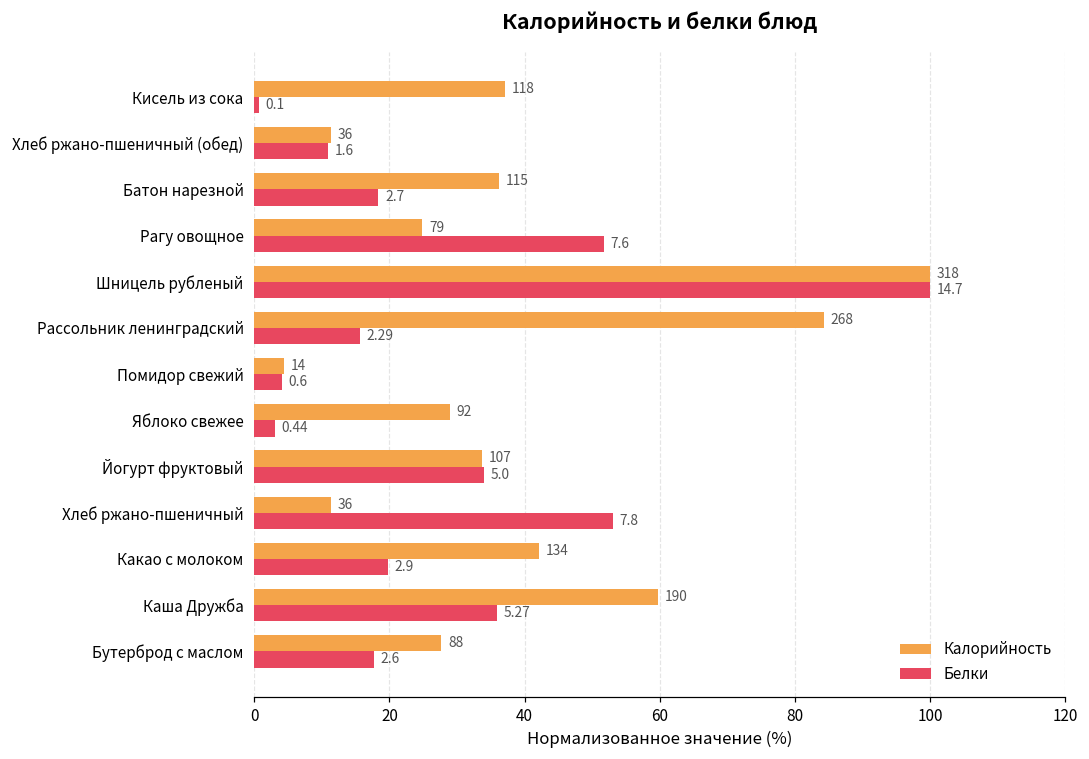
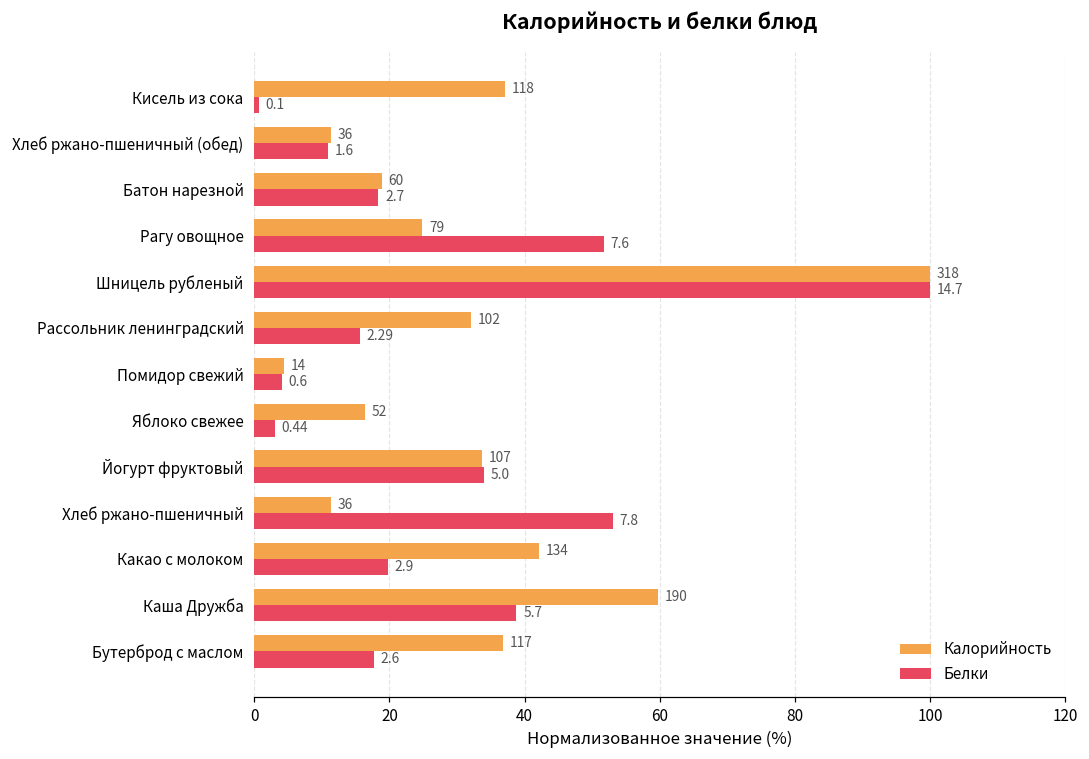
  {
    "Калорийность": {
-     "Батон нарезной": 115,
-     "Рассольник ленинградский": 268,
-     "Яблоко свежее": 92,
-     "Бутерброд с маслом": 88
+     "Батон нарезной": 60,
+     "Рассольник ленинградский": 102,
+     "Яблоко свежее": 52,
+     "Бутерброд с маслом": 117
    },
    "Белки": {
-     "Каша Дружба": 5.27
+     "Каша Дружба": 5.7
    }
  }
